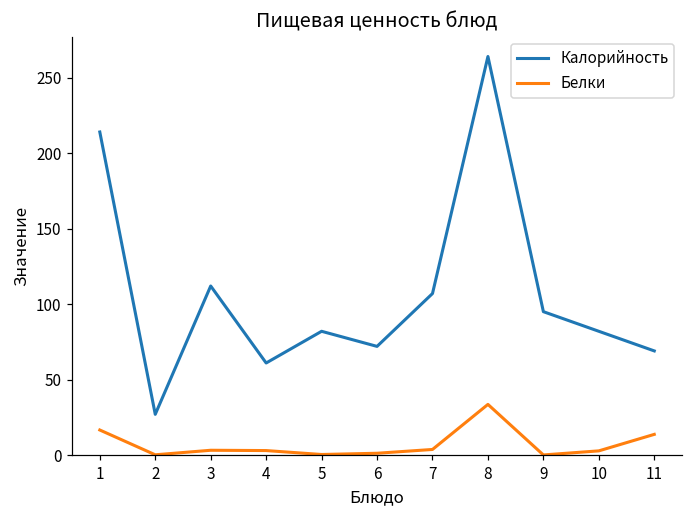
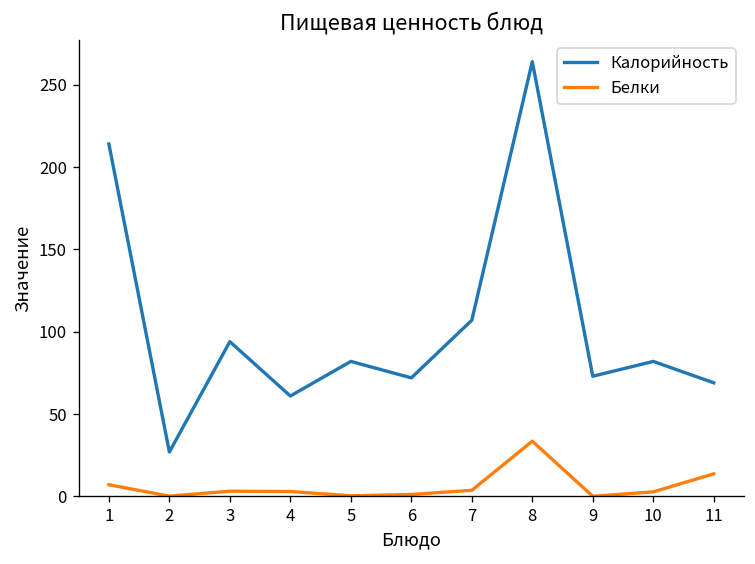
  {
    "Калорийность": {
      "1": 214,
      "2": 27,
-     "3": 112,
+     "3": 94,
      "4": 61,
      "5": 82,
      "6": 72,
      "7": 107,
      "8": 264,
-     "9": 95,
+     "9": 73,
      "10": 82,
      "11": 69
    },
    "Белки": {
-     "1": 17,
+     "1": 7,
      "2": 0,
      "3": 3,
      "4": 3,
      "5": 0,
      "6": 1,
      "7": 4,
      "8": 34,
      "9": 0,
      "10": 3,
      "11": 14
    }
  }
